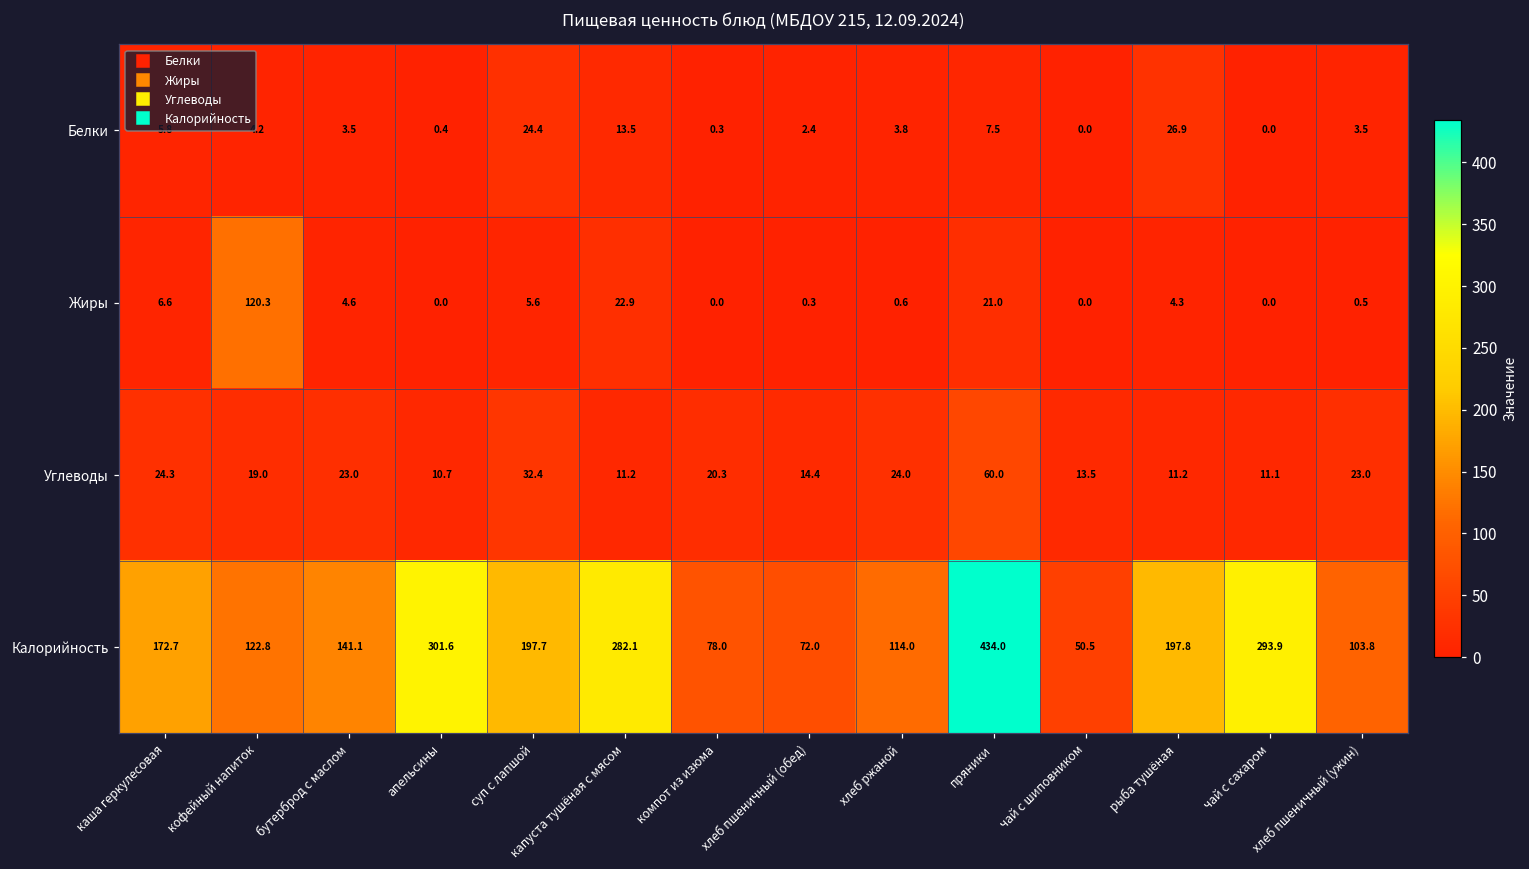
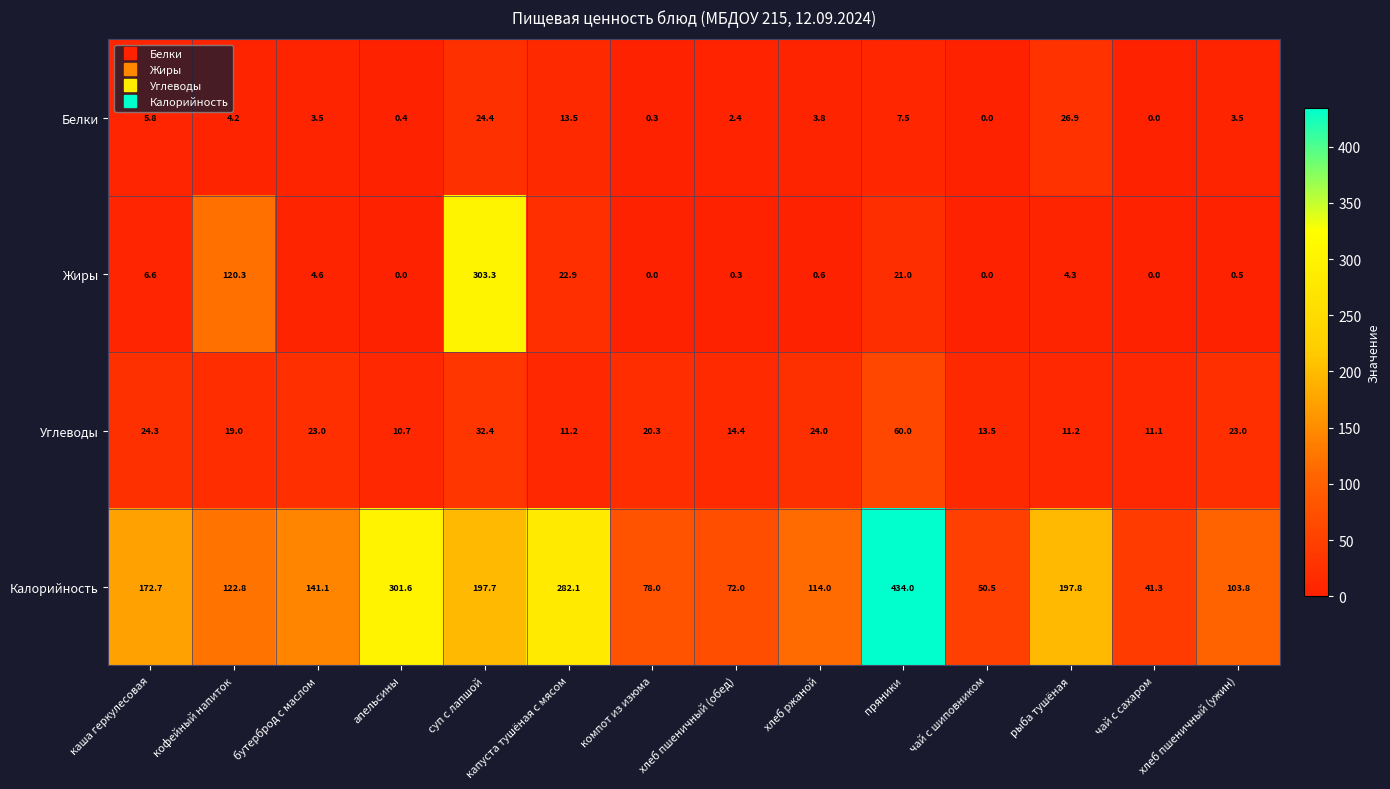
  {
    "Белки": {
      "каша геркулесовая": 5.8,
      "кофейный напиток": 4.2,
      "бутерброд с маслом": 3.5,
      "апельсины": 0.4,
      "суп с лапшой": 24.4,
      "капуста тушёная с мясом": 13.5,
      "компот из изюма": 0.3,
      "хлеб пшеничный (обед)": 2.4,
      "хлеб ржаной": 3.8,
      "пряники": 7.5,
      "чай с шиповником": 0.0,
      "рыба тушёная": 26.9,
      "чай с сахаром": 0.0,
      "хлеб пшеничный (ужин)": 3.5
    },
    "Жиры": {
      "каша геркулесовая": 6.6,
      "кофейный напиток": 120.3,
      "бутерброд с маслом": 4.6,
      "апельсины": 0.0,
-     "суп с лапшой": 5.6,
+     "суп с лапшой": 303.3,
      "капуста тушёная с мясом": 22.9,
      "компот из изюма": 0.0,
      "хлеб пшеничный (обед)": 0.3,
      "хлеб ржаной": 0.6,
      "пряники": 21.0,
      "чай с шиповником": 0.0,
      "рыба тушёная": 4.3,
      "чай с сахаром": 0.0,
      "хлеб пшеничный (ужин)": 0.5
    },
    "Углеводы": {
      "каша геркулесовая": 24.3,
      "кофейный напиток": 19.0,
      "бутерброд с маслом": 23.0,
      "апельсины": 10.7,
      "суп с лапшой": 32.4,
      "капуста тушёная с мясом": 11.2,
      "компот из изюма": 20.3,
      "хлеб пшеничный (обед)": 14.4,
      "хлеб ржаной": 24.0,
      "пряники": 60.0,
      "чай с шиповником": 13.5,
      "рыба тушёная": 11.2,
      "чай с сахаром": 11.1,
      "хлеб пшеничный (ужин)": 23.0
    },
    "Калорийность": {
      "каша геркулесовая": 172.7,
      "кофейный напиток": 122.8,
      "бутерброд с маслом": 141.1,
      "апельсины": 301.6,
      "суп с лапшой": 197.7,
      "капуста тушёная с мясом": 282.1,
      "компот из изюма": 78.0,
      "хлеб пшеничный (обед)": 72.0,
      "хлеб ржаной": 114.0,
      "пряники": 434.0,
      "чай с шиповником": 50.5,
      "рыба тушёная": 197.8,
-     "чай с сахаром": 293.9,
+     "чай с сахаром": 41.3,
      "хлеб пшеничный (ужин)": 103.8
    }
  }
